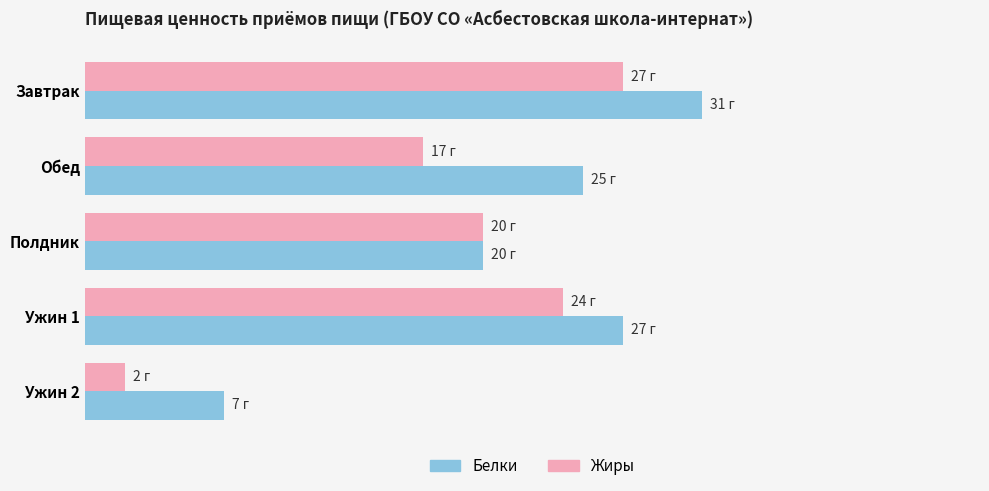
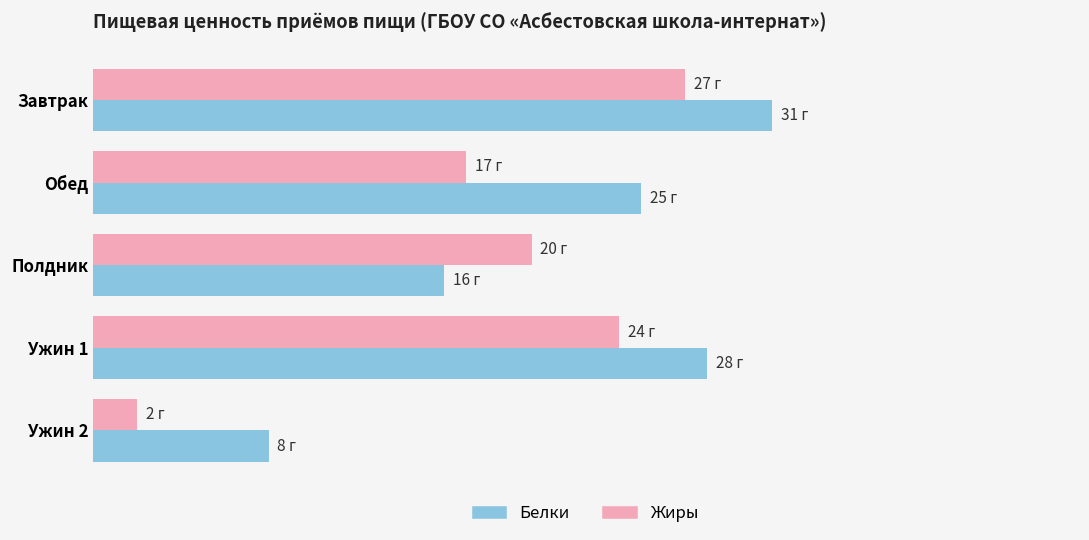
  {
    "Белки": {
      "Завтрак": 31,
      "Обед": 25,
-     "Полдник": 20,
-     "Ужин 1": 27,
-     "Ужин 2": 7
+     "Полдник": 16,
+     "Ужин 1": 28,
+     "Ужин 2": 8
    },
    "Жиры": {
      "Завтрак": 27,
      "Обед": 17,
      "Полдник": 20,
      "Ужин 1": 24,
      "Ужин 2": 2
    }
  }
